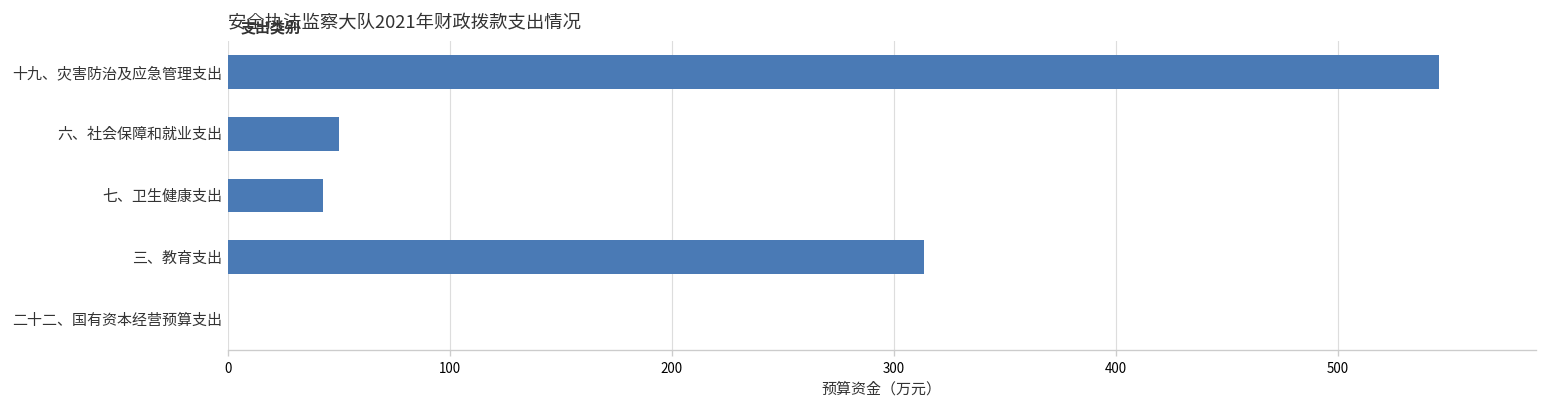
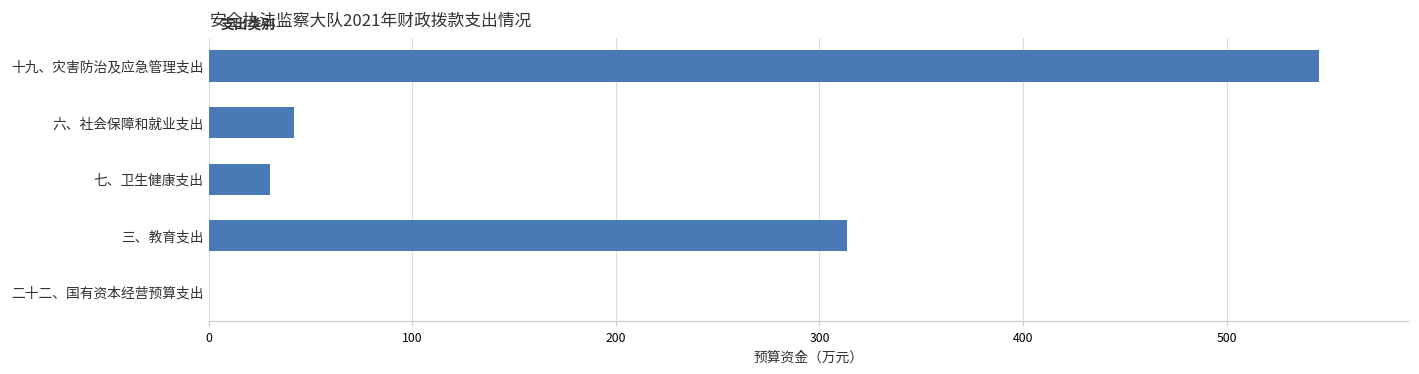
  {
    "十九、灾害防治及应急管理支出": 545,
-   "六、社会保障和就业支出": 50,
-   "七、卫生健康支出": 43,
+   "六、社会保障和就业支出": 42,
+   "七、卫生健康支出": 30,
    "三、教育支出": 314,
    "二十二、国有资本经营预算支出": 0
  }
